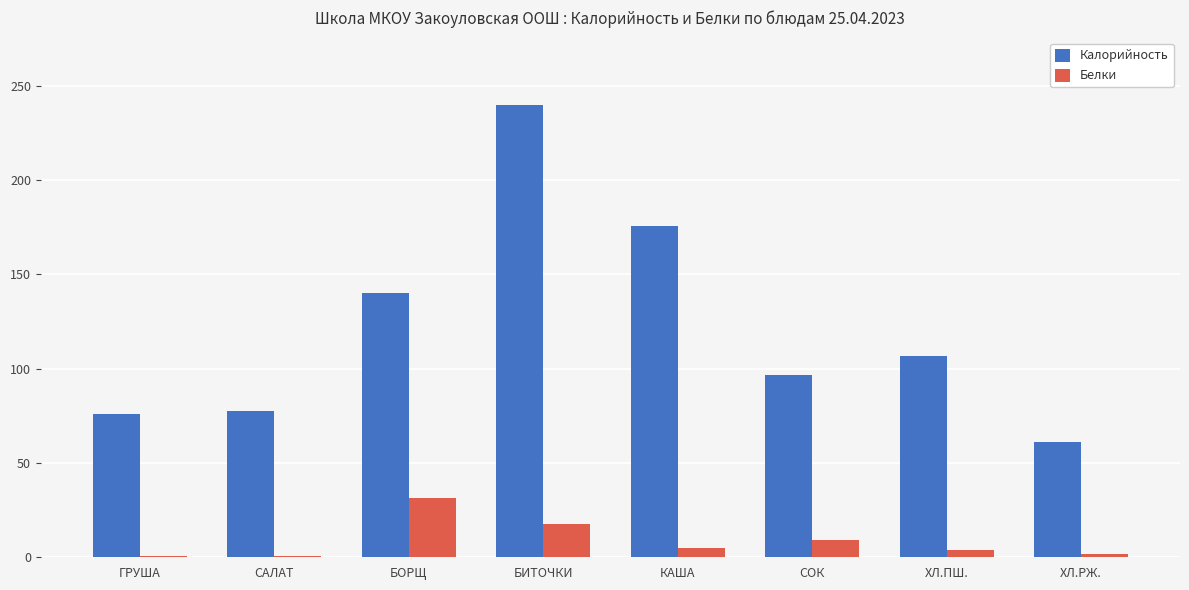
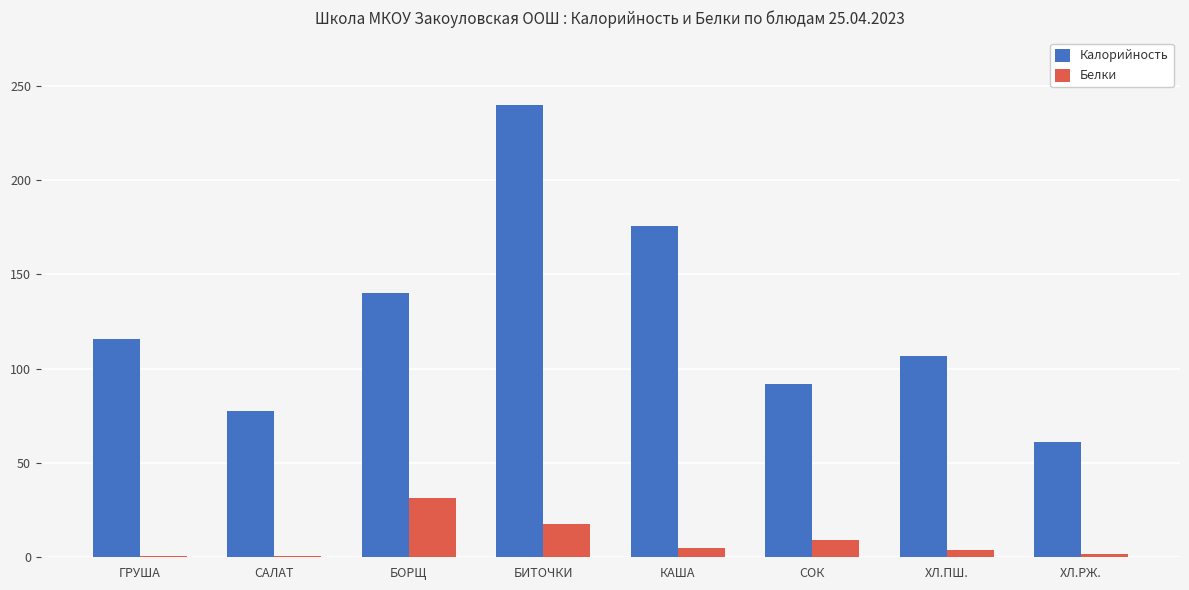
  {
    "Калорийность": {
-     "ГРУША": 76,
+     "ГРУША": 116,
      "САЛАТ": 78,
      "БОРЩ": 140,
      "БИТОЧКИ": 240,
      "КАША": 176,
-     "СОК": 97,
+     "СОК": 92,
      "ХЛ.ПШ.": 107,
      "ХЛ.РЖ.": 61
    },
    "Белки": {
      "БОРЩ": 31,
      "БИТОЧКИ": 17,
      "КАША": 5,
      "СОК": 9,
      "ХЛ.ПШ.": 4,
      "ХЛ.РЖ.": 2
    }
  }
